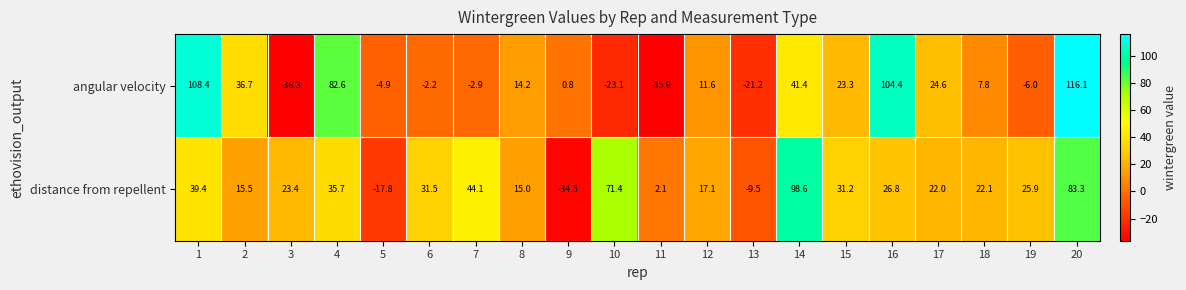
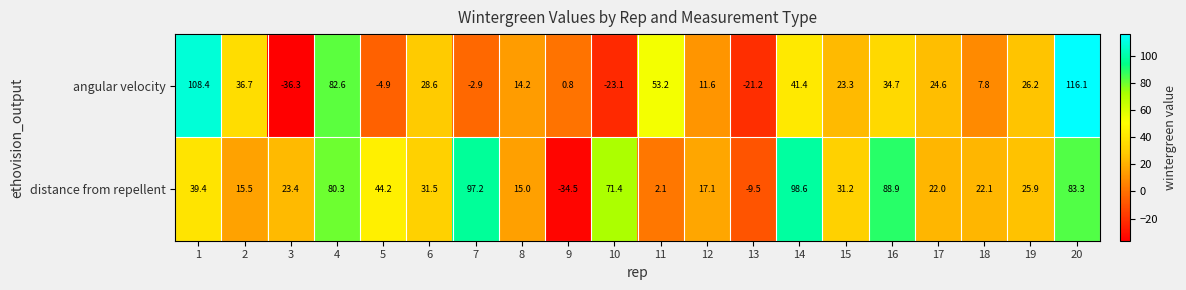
  {
    "angular velocity": {
      "1": 108.4,
      "2": 36.7,
      "3": -36.3,
      "4": 82.6,
      "5": -4.9,
-     "6": -2.2,
+     "6": 28.6,
      "7": -2.9,
      "8": 14.2,
      "9": 0.8,
      "10": -23.1,
-     "11": -35.9,
+     "11": 53.2,
      "12": 11.6,
      "13": -21.2,
      "14": 41.4,
      "15": 23.3,
-     "16": 104.4,
+     "16": 34.7,
      "17": 24.6,
      "18": 7.8,
-     "19": -6.0,
+     "19": 26.2,
      "20": 116.1
    },
    "distance from repellent": {
      "1": 39.4,
      "2": 15.5,
      "3": 23.4,
-     "4": 35.7,
-     "5": -17.8,
+     "4": 80.3,
+     "5": 44.2,
      "6": 31.5,
-     "7": 44.1,
+     "7": 97.2,
      "8": 15.0,
      "9": -34.5,
      "10": 71.4,
      "11": 2.1,
      "12": 17.1,
      "13": -9.5,
      "14": 98.6,
      "15": 31.2,
-     "16": 26.8,
+     "16": 88.9,
      "17": 22.0,
      "18": 22.1,
      "19": 25.9,
      "20": 83.3
    }
  }
